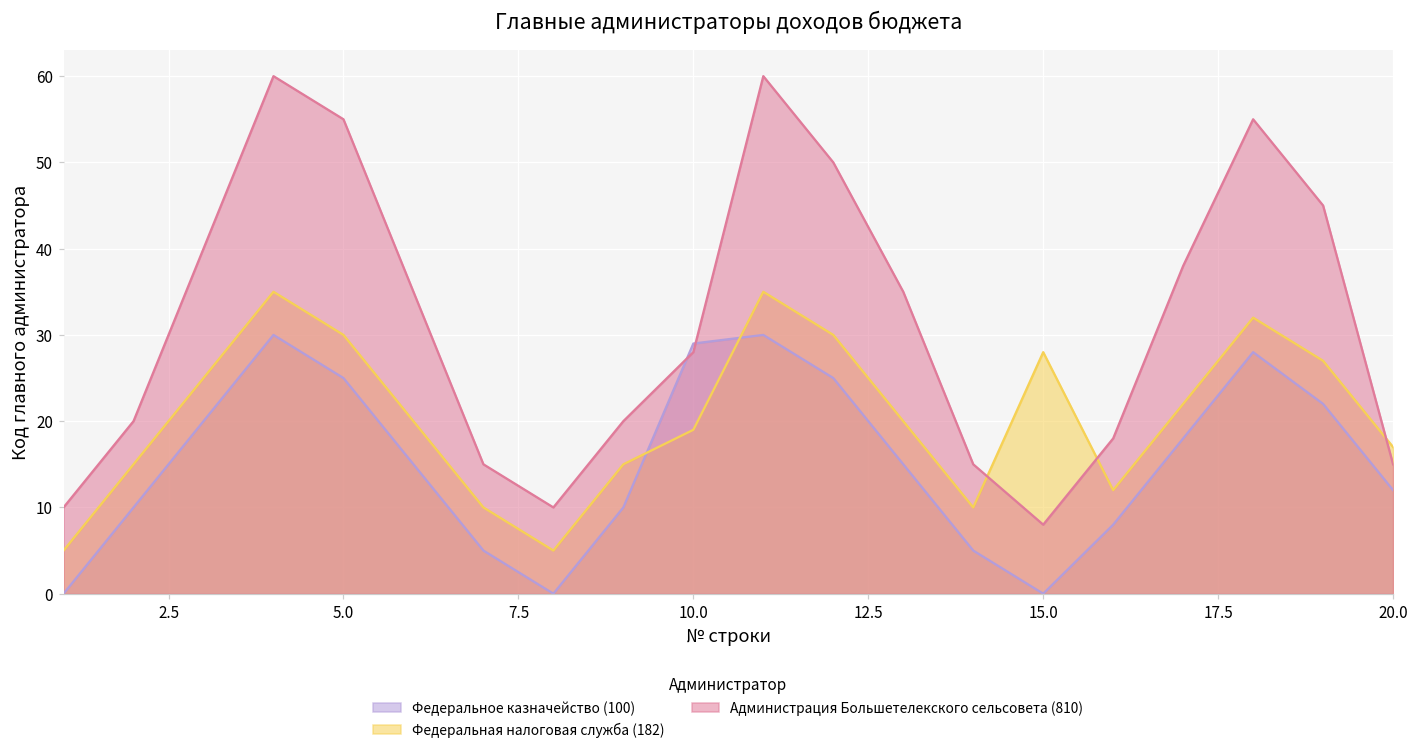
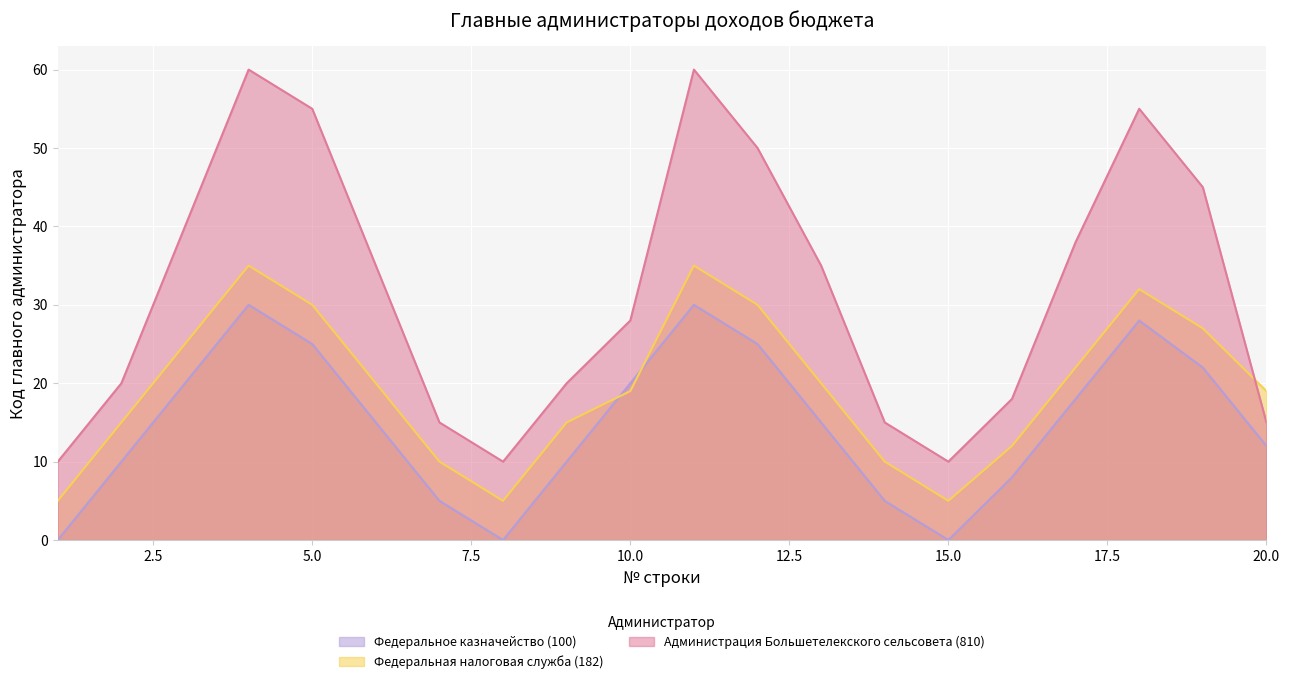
  {
    "Федеральное казначейство (100)": {
      "5.0": 25,
-     "10.0": 29,
+     "10.0": 20,
      "15.0": 0,
      "20.0": 12
    },
    "Федеральная налоговая служба (182)": {
      "5.0": 30,
      "10.0": 19,
-     "15.0": 28,
-     "20.0": 17
+     "15.0": 5,
+     "20.0": 19
    },
    "Администрация Большетелекского сельсовета (810)": {
      "5.0": 55,
      "10.0": 28,
-     "15.0": 8,
+     "15.0": 10,
      "20.0": 15
    }
  }
